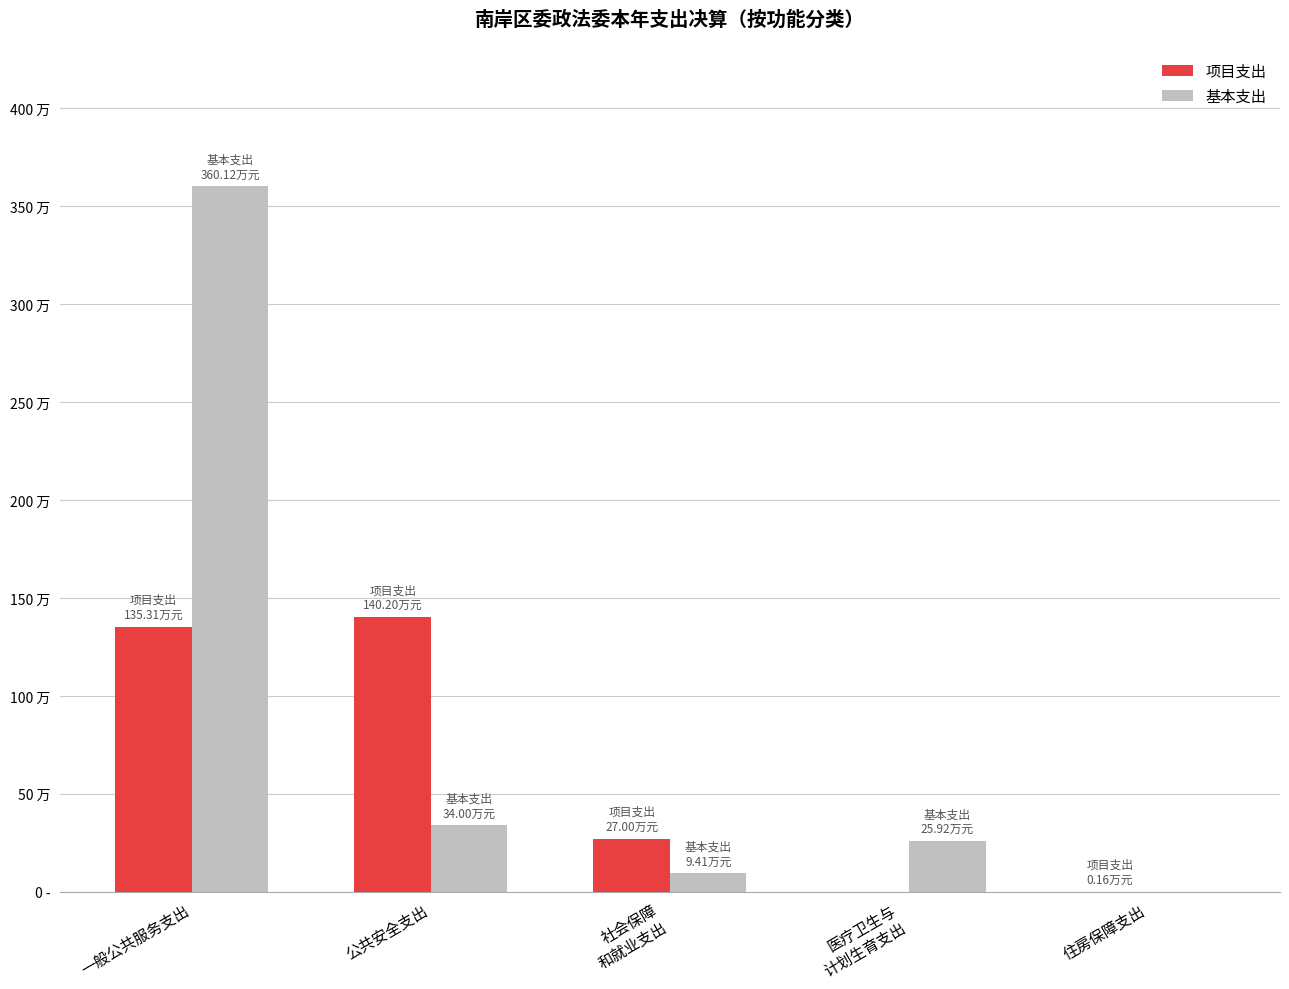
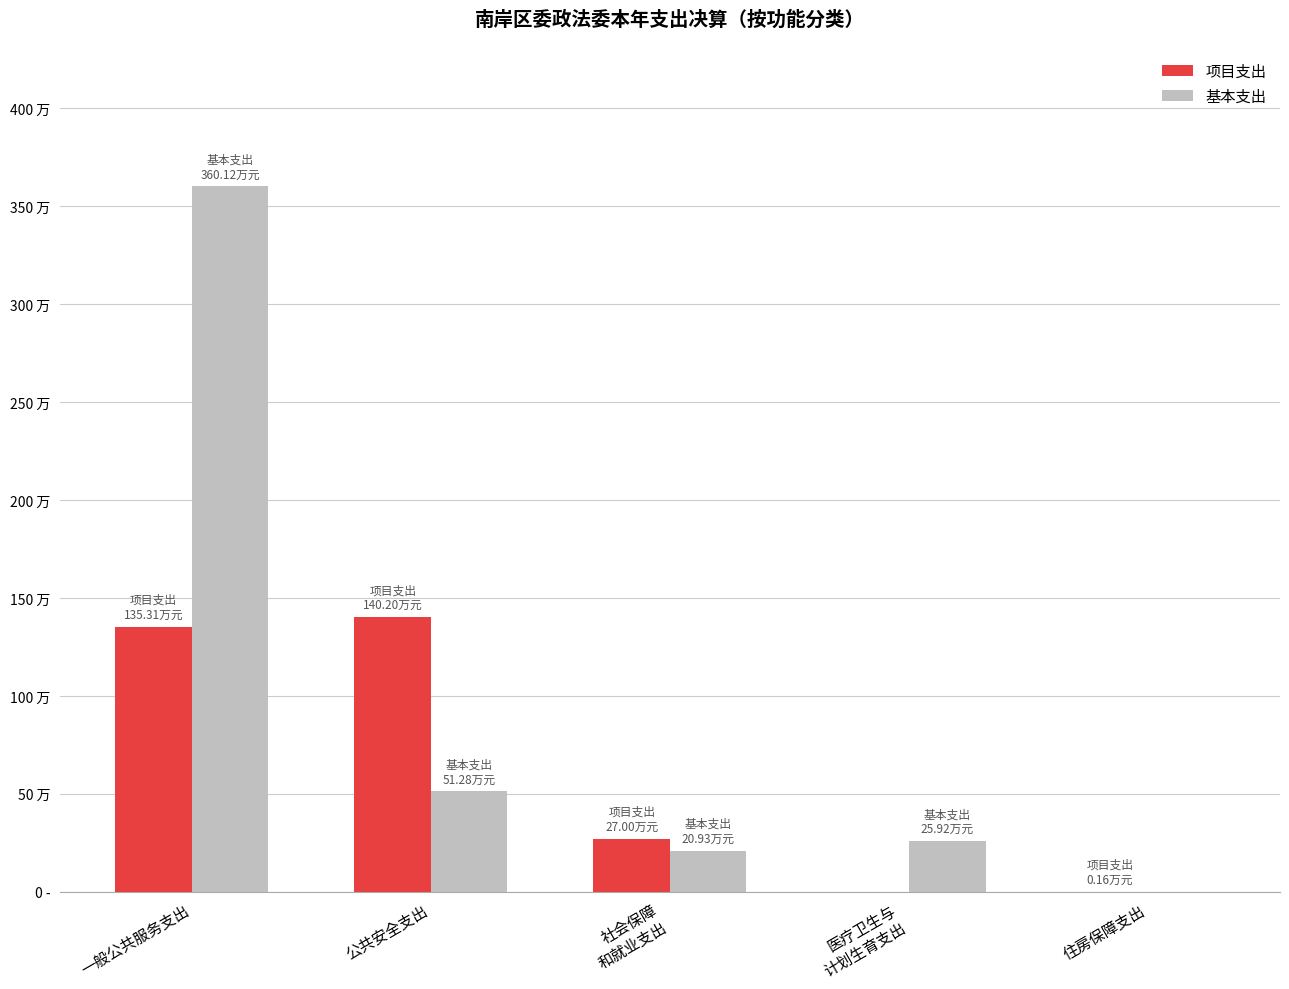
  {
    "项目支出": {
      "一般公共服务支出": 135.31,
      "公共安全支出": 140.20,
      "社会保障 和就业支出": 27.00,
      "住房保障支出": 0.16
    },
    "基本支出": {
      "一般公共服务支出": 360.12,
-     "公共安全支出": 34.00,
-     "社会保障 和就业支出": 9.41,
+     "公共安全支出": 51.28,
+     "社会保障 和就业支出": 20.93,
      "医疗卫生与 计划生育支出": 25.92
    }
  }
